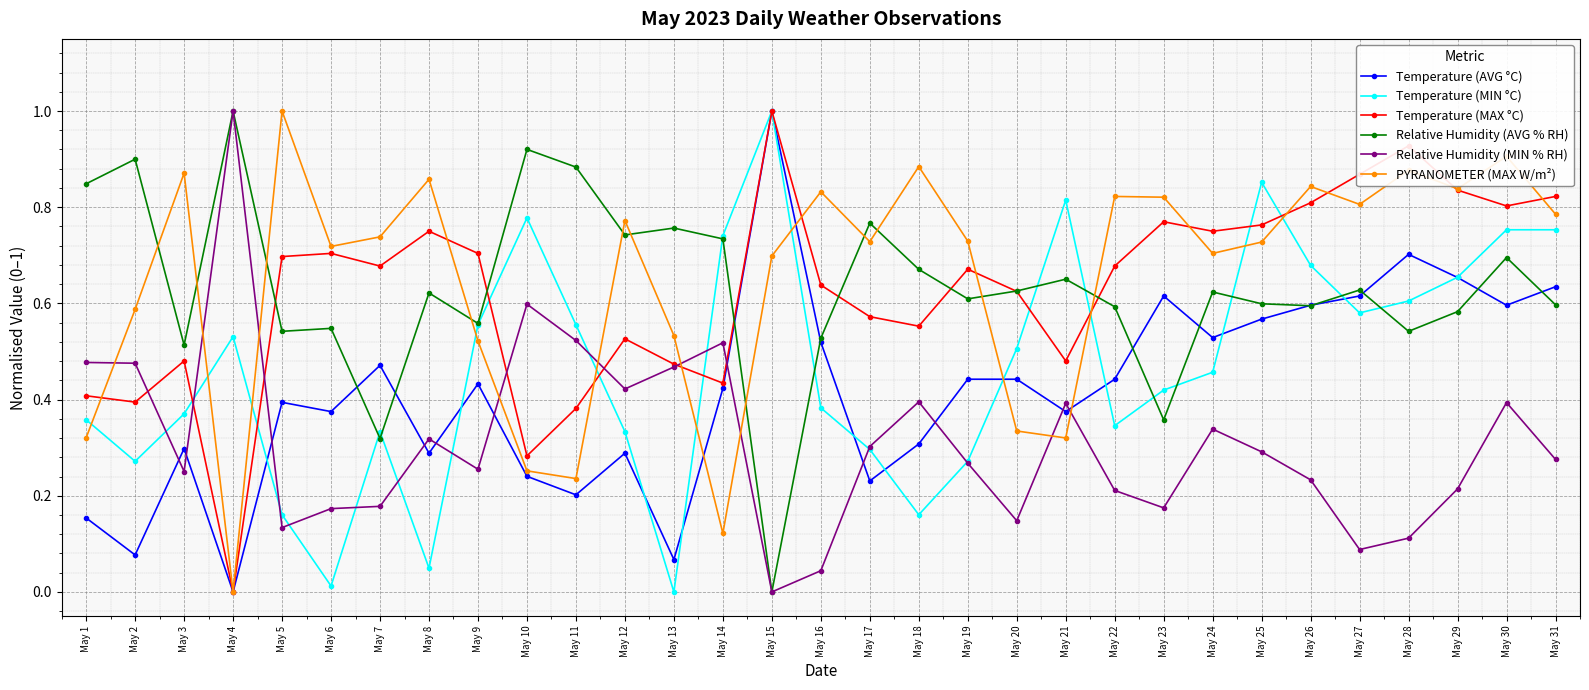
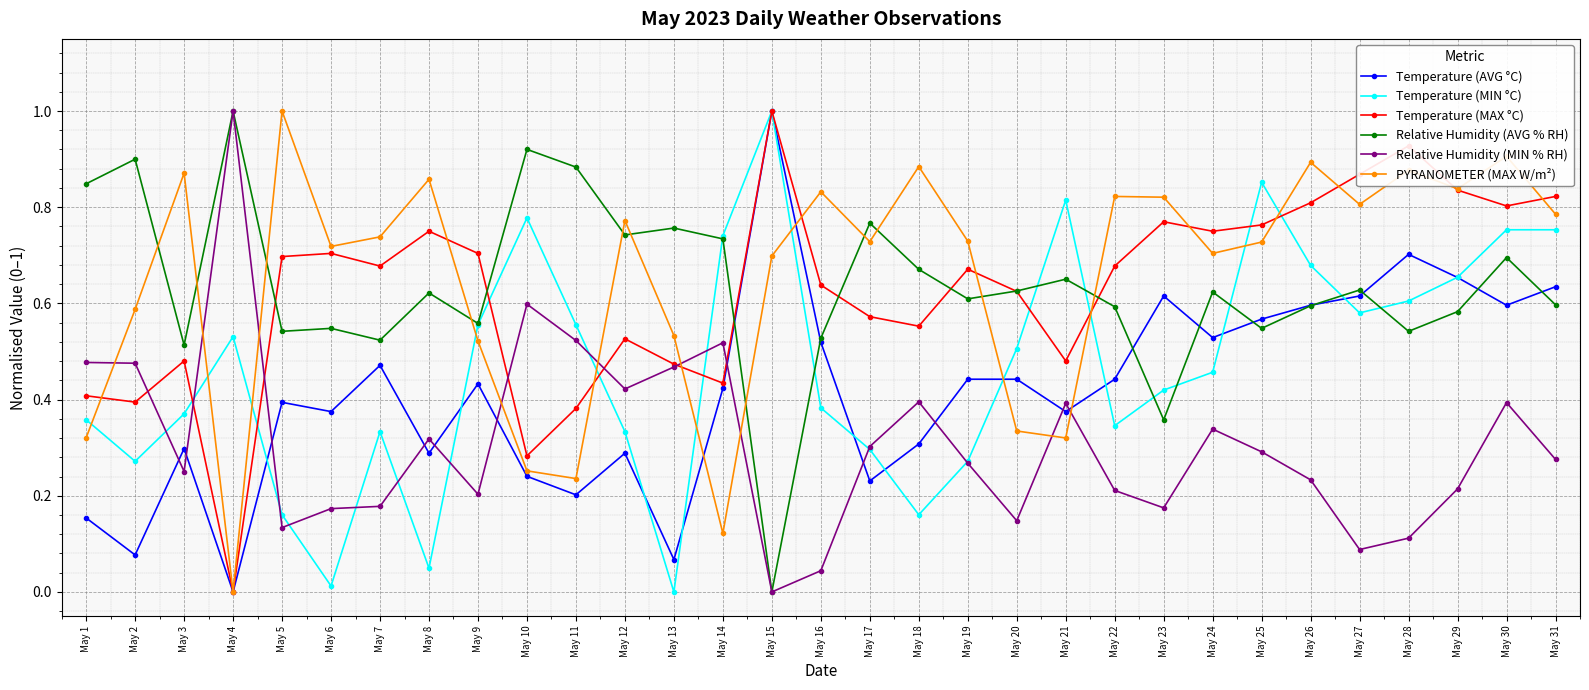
  {
    "Temperature (AVG °C)": {
      "May 1": 0.15,
      "May 2": 0.08,
      "May 3": 0.30,
      "May 5": 0.39,
      "May 6": 0.37,
      "May 7": 0.47,
      "May 8": 0.29,
      "May 9": 0.43,
      "May 10": 0.24,
      "May 11": 0.20,
      "May 12": 0.29,
      "May 13": 0.07,
      "May 14": 0.42,
      "May 16": 0.52,
      "May 17": 0.23,
      "May 18": 0.31,
      "May 19": 0.44,
      "May 20": 0.44,
      "May 21": 0.37,
      "May 22": 0.44,
      "May 23": 0.62,
      "May 24": 0.53,
      "May 25": 0.57,
      "May 27": 0.62,
      "May 28": 0.70,
      "May 30": 0.60,
      "May 31": 0.63
    },
    "Temperature (MIN °C)": {
      "May 1": 0.36,
      "May 2": 0.27,
      "May 3": 0.37,
      "May 4": 0.53,
      "May 5": 0.16,
      "May 6": 0.01,
      "May 7": 0.33,
      "May 8": 0.05,
      "May 10": 0.78,
      "May 11": 0.56,
      "May 12": 0.33,
      "May 13": 0.00,
      "May 14": 0.74,
      "May 16": 0.38,
      "May 17": 0.30,
      "May 18": 0.16,
      "May 20": 0.51,
      "May 21": 0.81,
      "May 22": 0.35,
      "May 23": 0.42,
      "May 24": 0.46,
      "May 25": 0.85,
      "May 26": 0.68,
      "May 27": 0.58,
      "May 28": 0.60,
      "May 30": 0.75,
      "May 31": 0.75
    },
    "Temperature (MAX °C)": {
      "May 1": 0.41,
      "May 2": 0.39,
      "May 3": 0.48,
      "May 5": 0.70,
      "May 6": 0.70,
      "May 7": 0.68,
      "May 8": 0.75,
      "May 9": 0.70,
      "May 10": 0.28,
      "May 11": 0.38,
      "May 12": 0.53,
      "May 13": 0.47,
      "May 14": 0.43,
      "May 16": 0.64,
      "May 17": 0.57,
      "May 18": 0.55,
      "May 19": 0.67,
      "May 21": 0.48,
      "May 22": 0.68,
      "May 23": 0.77,
      "May 24": 0.75,
      "May 25": 0.76,
      "May 26": 0.81,
      "May 30": 0.80,
      "May 31": 0.82
    },
    "Relative Humidity (AVG % RH)": {
      "May 1": 0.85,
      "May 2": 0.90,
      "May 3": 0.51,
      "May 5": 0.54,
      "May 6": 0.55,
-     "May 7": 0.32,
+     "May 7": 0.52,
      "May 8": 0.62,
      "May 10": 0.92,
      "May 11": 0.88,
      "May 12": 0.74,
      "May 13": 0.76,
      "May 14": 0.73,
      "May 16": 0.53,
      "May 17": 0.77,
      "May 18": 0.67,
      "May 19": 0.61,
      "May 21": 0.65,
      "May 22": 0.59,
      "May 23": 0.36,
      "May 24": 0.62,
-     "May 25": 0.60,
+     "May 25": 0.55,
      "May 27": 0.63,
      "May 28": 0.54,
      "May 29": 0.58,
      "May 30": 0.70,
      "May 31": 0.60
    },
    "Relative Humidity (MIN % RH)": {
      "May 1": 0.48,
      "May 2": 0.48,
      "May 3": 0.25,
      "May 5": 0.13,
      "May 6": 0.17,
      "May 7": 0.18,
      "May 8": 0.32,
-     "May 9": 0.26,
+     "May 9": 0.20,
      "May 10": 0.60,
      "May 11": 0.52,
      "May 12": 0.42,
      "May 13": 0.47,
      "May 14": 0.52,
      "May 16": 0.04,
      "May 17": 0.30,
      "May 18": 0.40,
      "May 20": 0.15,
      "May 21": 0.39,
      "May 22": 0.21,
      "May 23": 0.17,
      "May 24": 0.34,
      "May 25": 0.29,
      "May 26": 0.23,
      "May 27": 0.09,
      "May 28": 0.11,
      "May 29": 0.21,
      "May 30": 0.39,
      "May 31": 0.28
    },
    "PYRANOMETER (MAX W/m²)": {
      "May 1": 0.32,
      "May 2": 0.59,
      "May 3": 0.87,
      "May 5": 1.00,
      "May 6": 0.72,
      "May 7": 0.74,
      "May 8": 0.86,
      "May 9": 0.52,
      "May 10": 0.25,
      "May 11": 0.24,
      "May 12": 0.77,
      "May 13": 0.53,
      "May 14": 0.12,
      "May 15": 0.70,
      "May 16": 0.83,
      "May 17": 0.73,
      "May 18": 0.88,
      "May 19": 0.73,
      "May 20": 0.33,
      "May 21": 0.32,
      "May 22": 0.82,
      "May 23": 0.82,
      "May 24": 0.70,
      "May 25": 0.73,
-     "May 26": 0.84,
+     "May 26": 0.89,
      "May 27": 0.81,
      "May 31": 0.79
    }
  }
